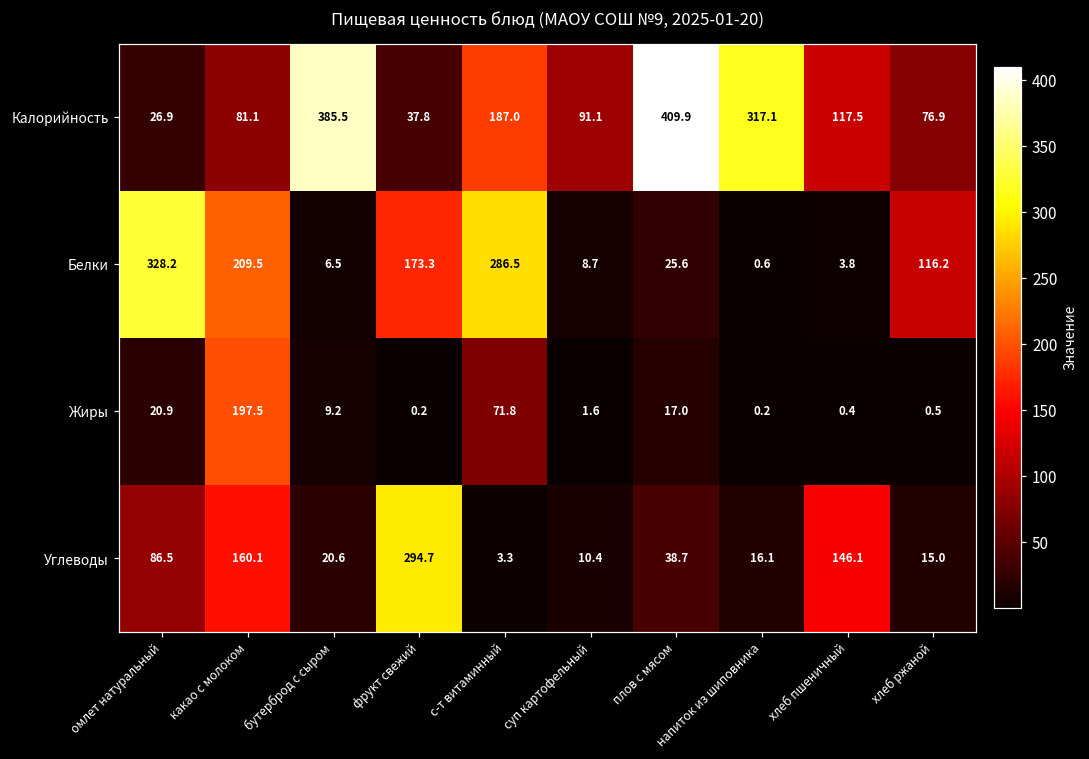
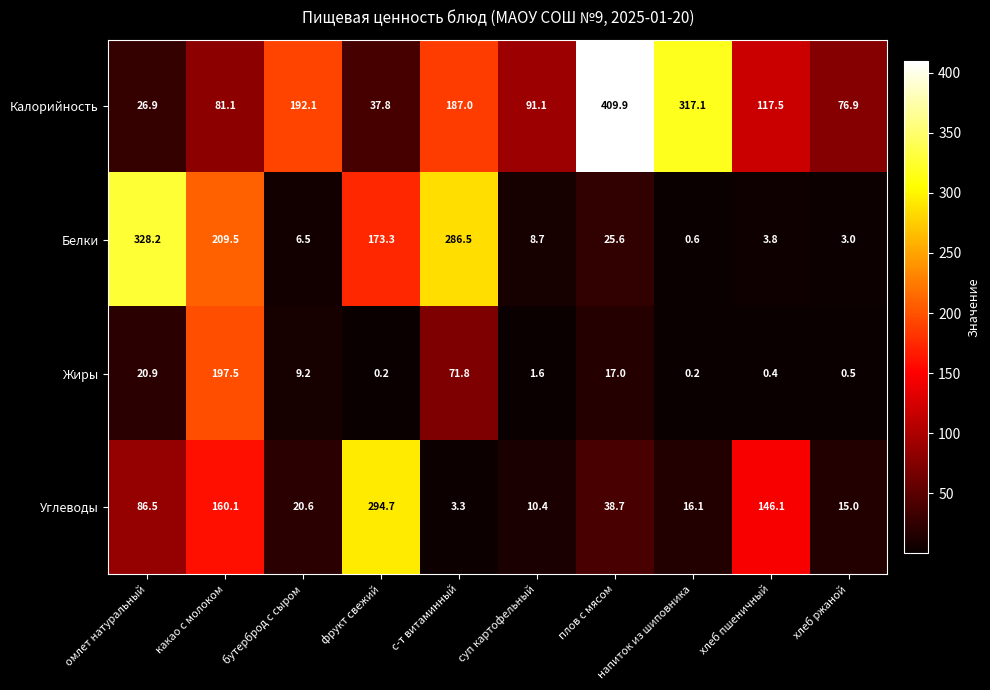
  {
    "Калорийность": {
      "омлет натуральный": 26.9,
      "какао с молоком": 81.1,
-     "бутерброд с сыром": 385.5,
+     "бутерброд с сыром": 192.1,
      "фрукт свежий": 37.8,
      "с-т витаминный": 187.0,
      "суп картофельный": 91.1,
      "плов с мясом": 409.9,
      "напиток из шиповника": 317.1,
      "хлеб пшеничный": 117.5,
      "хлеб ржаной": 76.9
    },
    "Белки": {
      "омлет натуральный": 328.2,
      "какао с молоком": 209.5,
      "бутерброд с сыром": 6.5,
      "фрукт свежий": 173.3,
      "с-т витаминный": 286.5,
      "суп картофельный": 8.7,
      "плов с мясом": 25.6,
      "напиток из шиповника": 0.6,
      "хлеб пшеничный": 3.8,
-     "хлеб ржаной": 116.2
+     "хлеб ржаной": 3.0
    },
    "Жиры": {
      "омлет натуральный": 20.9,
      "какао с молоком": 197.5,
      "бутерброд с сыром": 9.2,
      "фрукт свежий": 0.2,
      "с-т витаминный": 71.8,
      "суп картофельный": 1.6,
      "плов с мясом": 17.0,
      "напиток из шиповника": 0.2,
      "хлеб пшеничный": 0.4,
      "хлеб ржаной": 0.5
    },
    "Углеводы": {
      "омлет натуральный": 86.5,
      "какао с молоком": 160.1,
      "бутерброд с сыром": 20.6,
      "фрукт свежий": 294.7,
      "с-т витаминный": 3.3,
      "суп картофельный": 10.4,
      "плов с мясом": 38.7,
      "напиток из шиповника": 16.1,
      "хлеб пшеничный": 146.1,
      "хлеб ржаной": 15.0
    }
  }
